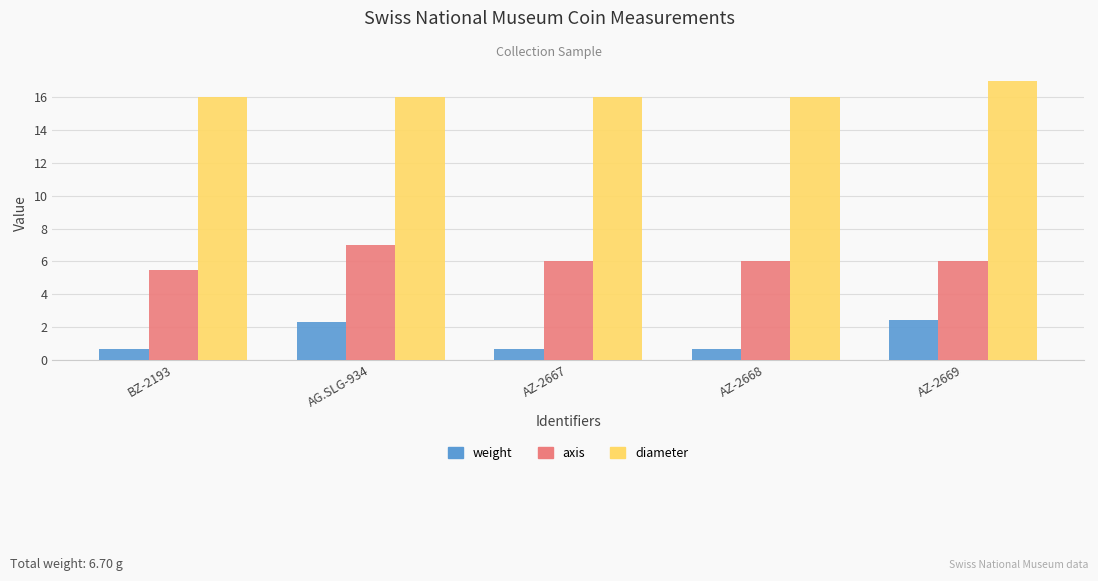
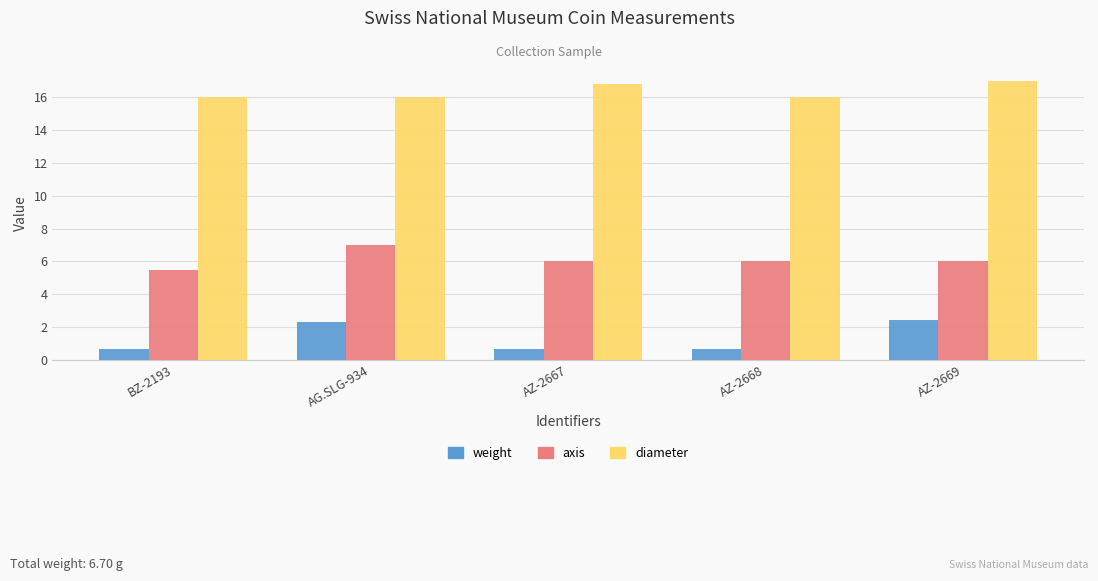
  {
    "weight": {
      "BZ-2193": 0.7,
      "AG.SLG-934": 2.3,
      "AZ-2667": 0.7,
      "AZ-2668": 0.7,
      "AZ-2669": 2.4
    },
    "axis": {
      "BZ-2193": 5.5,
      "AG.SLG-934": 7.0,
      "AZ-2667": 6.0,
      "AZ-2668": 6.0,
      "AZ-2669": 6.0
    },
    "diameter": {
      "BZ-2193": 16.0,
      "AG.SLG-934": 16.0,
-     "AZ-2667": 16.0,
+     "AZ-2667": 16.8,
      "AZ-2668": 16.0,
      "AZ-2669": 17.0
    }
  }
